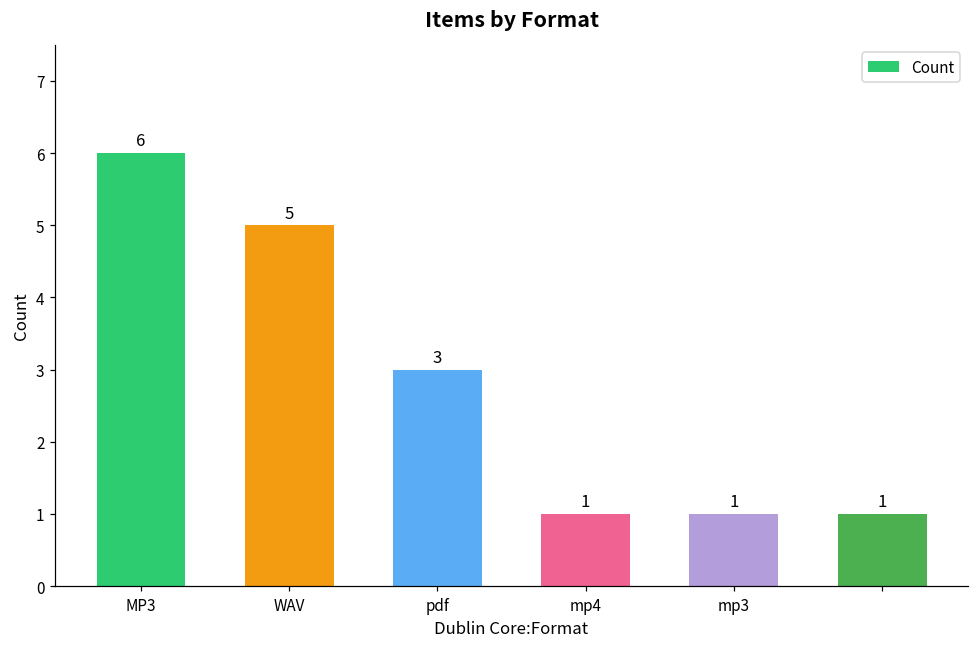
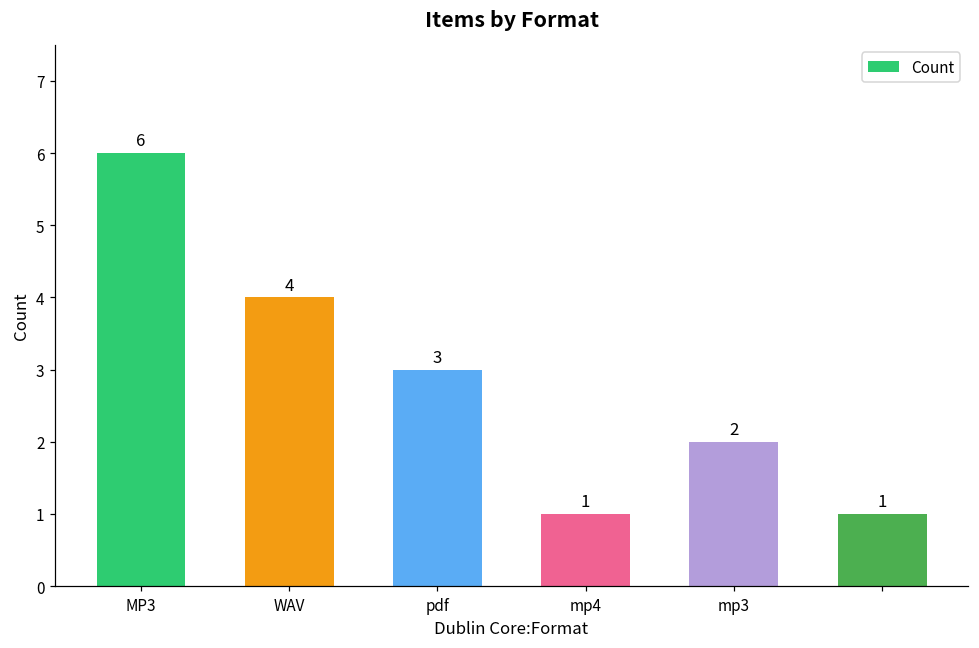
  {
    "MP3": 6,
-   "WAV": 5,
+   "WAV": 4,
    "pdf": 3,
    "mp4": 1,
-   "mp3": 1
+   "mp3": 2
  }
